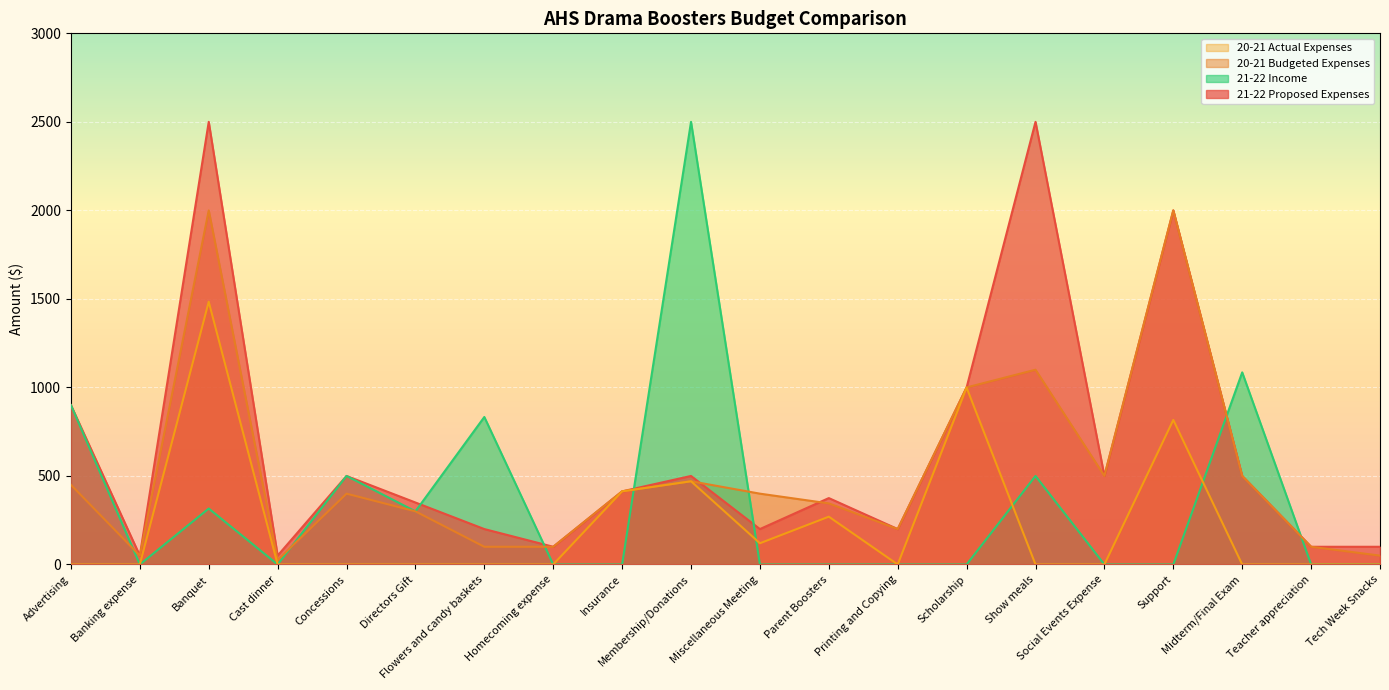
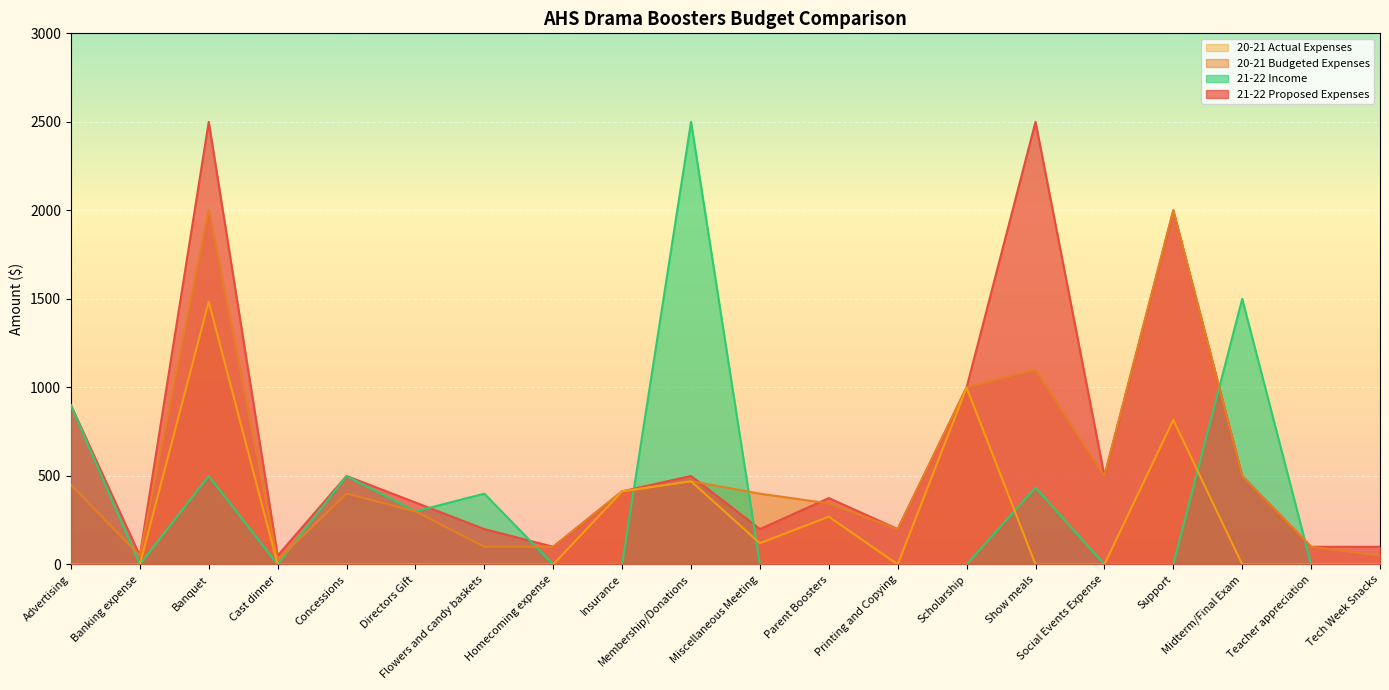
  {
    "21-22 Income": {
-     "Banquet": 320,
-     "Flowers and candy baskets": 830,
+     "Banquet": 500,
+     "Flowers and candy baskets": 400,
      "Insurance": 0,
      "Membership/Donations": 2500,
      "Miscellaneous Meeting": 0,
      "Parent Boosters": 0,
      "Scholarship": 0,
-     "Show meals": 500,
+     "Show meals": 430,
      "Support": 0,
-     "Midterm/Final Exam": 1090
+     "Midterm/Final Exam": 1500
    }
  }
